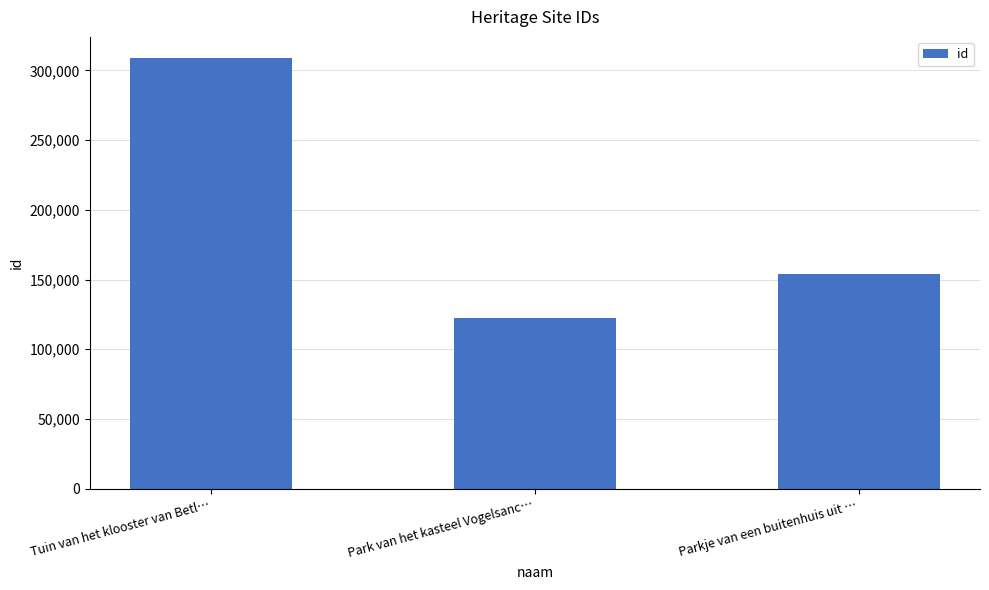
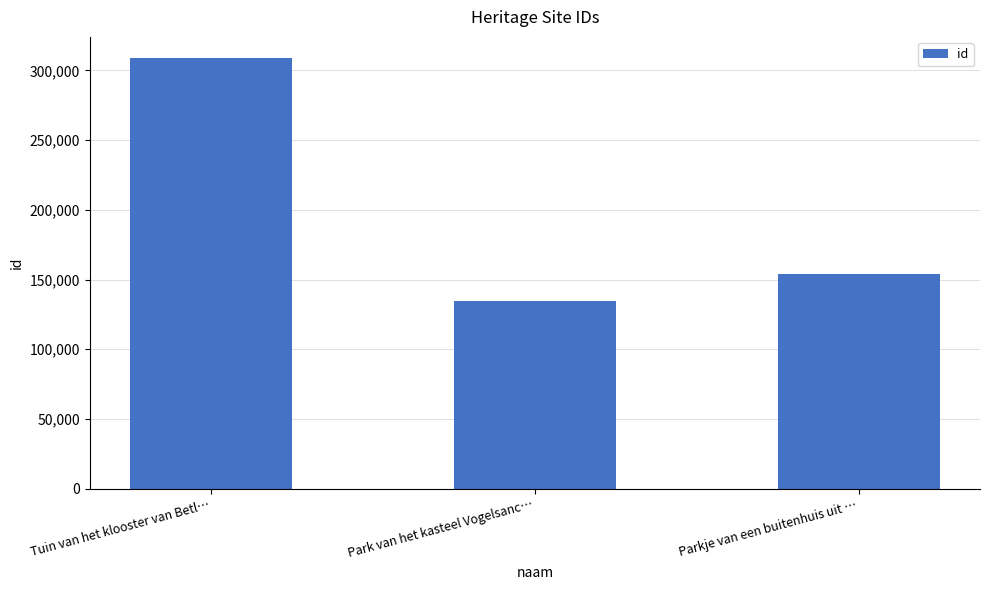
  {
    "Tuin van het klooster van Betl…": "309,000",
-   "Park van het kasteel Vogelsanc…": "123,000",
+   "Park van het kasteel Vogelsanc…": "135,000",
    "Parkje van een buitenhuis uit …": "154,000"
  }
